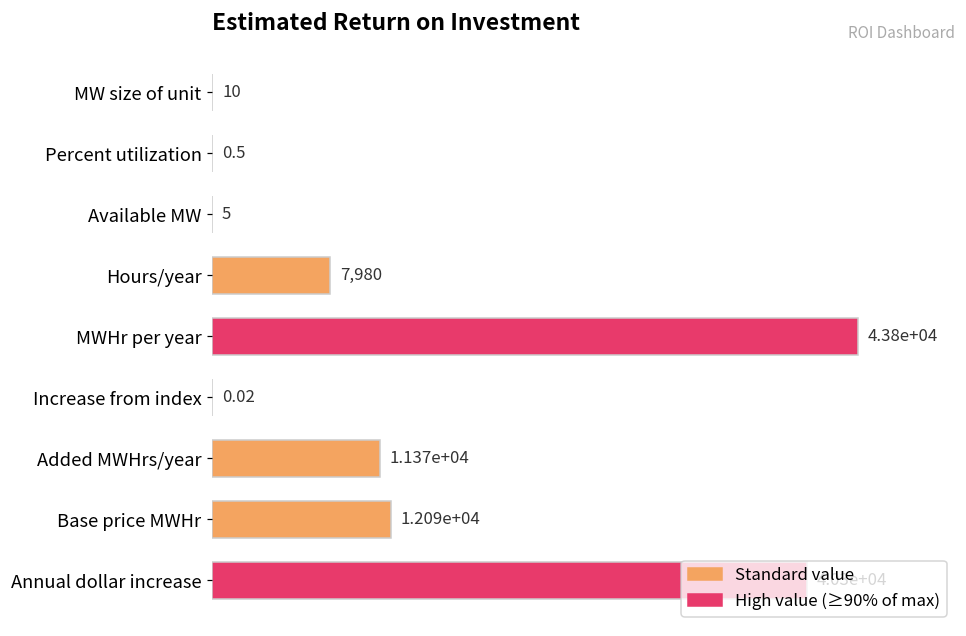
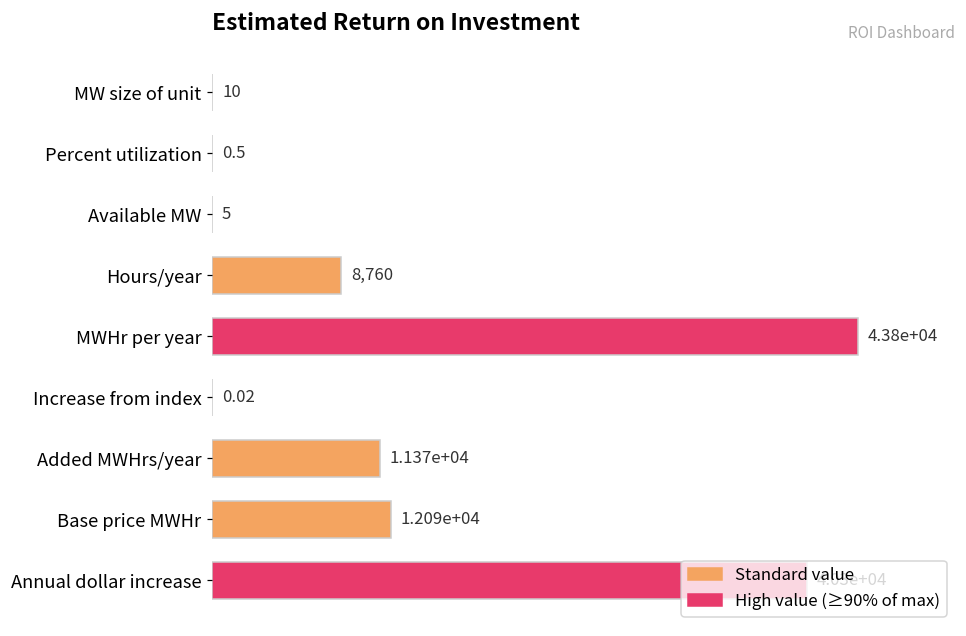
  {
-   "Hours/year": "7,980"
+   "Hours/year": "8,760"
  }
